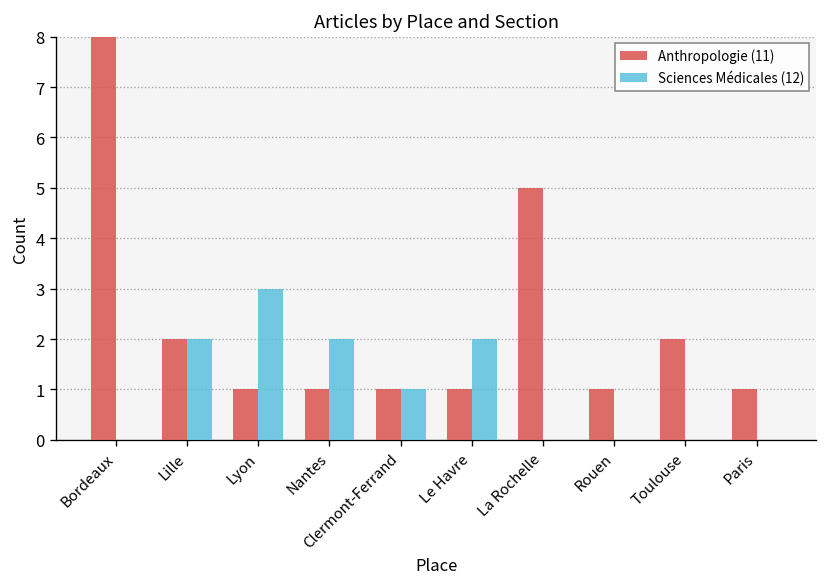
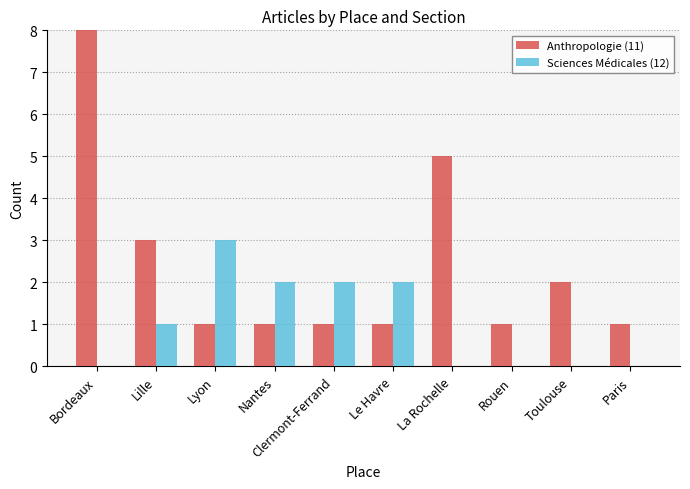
  {
    "Anthropologie (11)": {
-     "Lille": 2,
+     "Lille": 3,
      "Lyon": 1,
      "Nantes": 1,
      "Clermont-Ferrand": 1,
      "Le Havre": 1,
      "La Rochelle": 5,
      "Rouen": 1,
      "Toulouse": 2,
      "Paris": 1
    },
    "Sciences Médicales (12)": {
      "Bordeaux": 0,
-     "Lille": 2,
+     "Lille": 1,
      "Lyon": 3,
      "Nantes": 2,
-     "Clermont-Ferrand": 1,
+     "Clermont-Ferrand": 2,
      "Le Havre": 2,
      "La Rochelle": 0,
      "Rouen": 0,
      "Toulouse": 0,
      "Paris": 0
    }
  }
